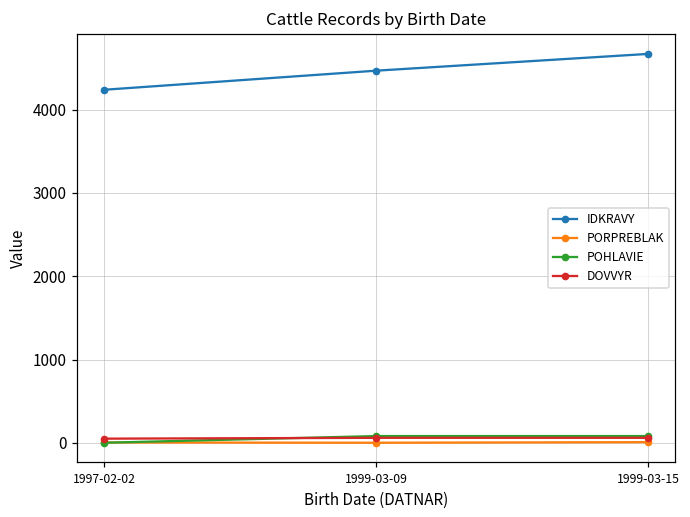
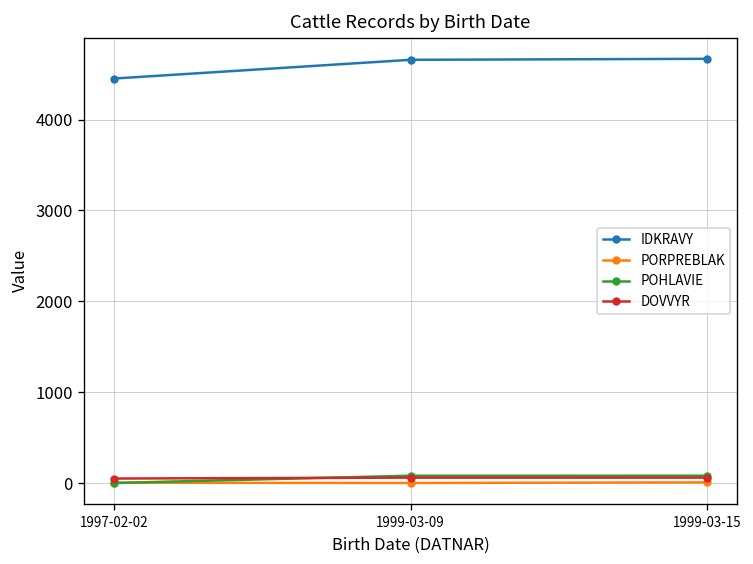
  {
    "IDKRAVY": {
-     "1997-02-02": 4200,
-     "1999-03-09": 4500,
+     "1997-02-02": 4500,
+     "1999-03-09": 4700,
      "1999-03-15": 4700
    },
    "PORPREBLAK": {
      "1999-03-09": 0,
      "1999-03-15": 0
    },
    "DOVVYR": {
      "1997-02-02": 100
    }
  }
